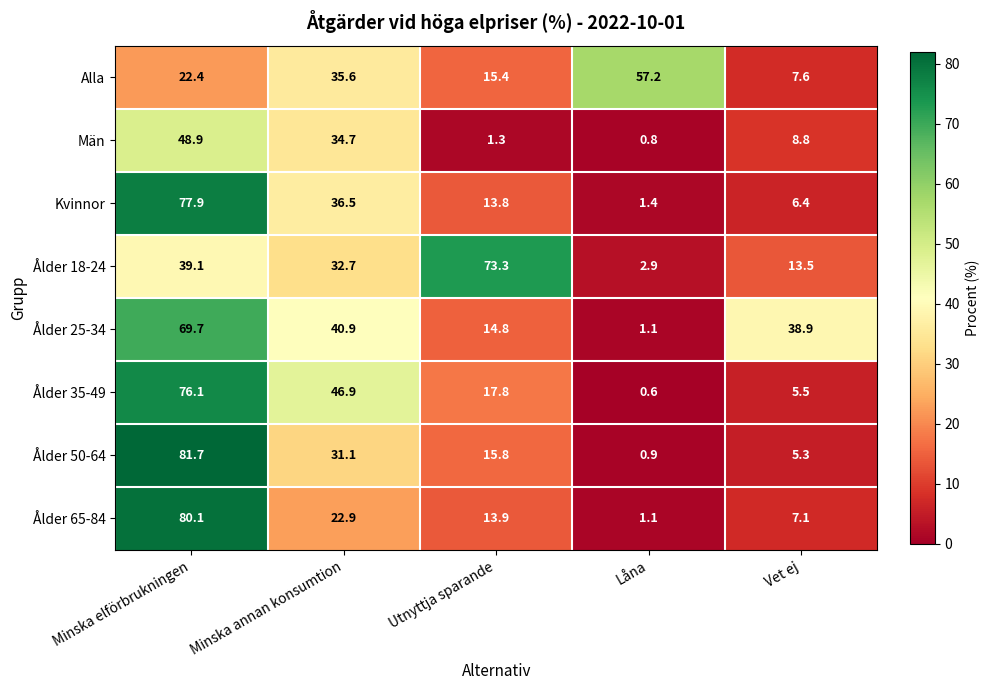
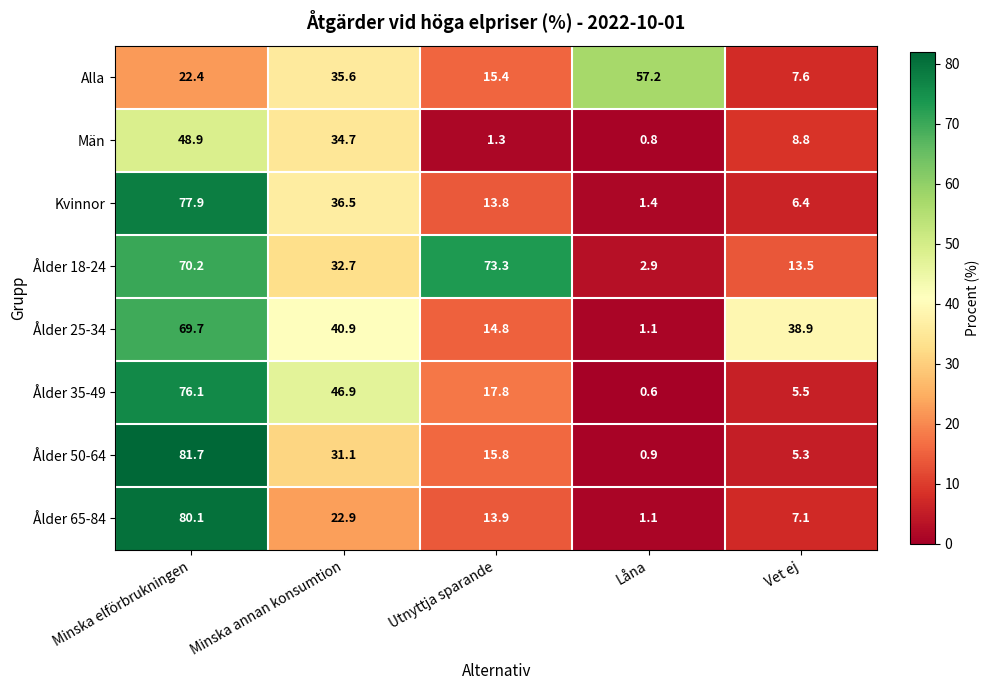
  {
    "Alla": {
      "Minska elförbrukningen": 22.4,
      "Minska annan konsumtion": 35.6,
      "Utnyttja sparande": 15.4,
      "Låna": 57.2,
      "Vet ej": 7.6
    },
    "Män": {
      "Minska elförbrukningen": 48.9,
      "Minska annan konsumtion": 34.7,
      "Utnyttja sparande": 1.3,
      "Låna": 0.8,
      "Vet ej": 8.8
    },
    "Kvinnor": {
      "Minska elförbrukningen": 77.9,
      "Minska annan konsumtion": 36.5,
      "Utnyttja sparande": 13.8,
      "Låna": 1.4,
      "Vet ej": 6.4
    },
    "Ålder 18-24": {
-     "Minska elförbrukningen": 39.1,
+     "Minska elförbrukningen": 70.2,
      "Minska annan konsumtion": 32.7,
      "Utnyttja sparande": 73.3,
      "Låna": 2.9,
      "Vet ej": 13.5
    },
    "Ålder 25-34": {
      "Minska elförbrukningen": 69.7,
      "Minska annan konsumtion": 40.9,
      "Utnyttja sparande": 14.8,
      "Låna": 1.1,
      "Vet ej": 38.9
    },
    "Ålder 35-49": {
      "Minska elförbrukningen": 76.1,
      "Minska annan konsumtion": 46.9,
      "Utnyttja sparande": 17.8,
      "Låna": 0.6,
      "Vet ej": 5.5
    },
    "Ålder 50-64": {
      "Minska elförbrukningen": 81.7,
      "Minska annan konsumtion": 31.1,
      "Utnyttja sparande": 15.8,
      "Låna": 0.9,
      "Vet ej": 5.3
    },
    "Ålder 65-84": {
      "Minska elförbrukningen": 80.1,
      "Minska annan konsumtion": 22.9,
      "Utnyttja sparande": 13.9,
      "Låna": 1.1,
      "Vet ej": 7.1
    }
  }
